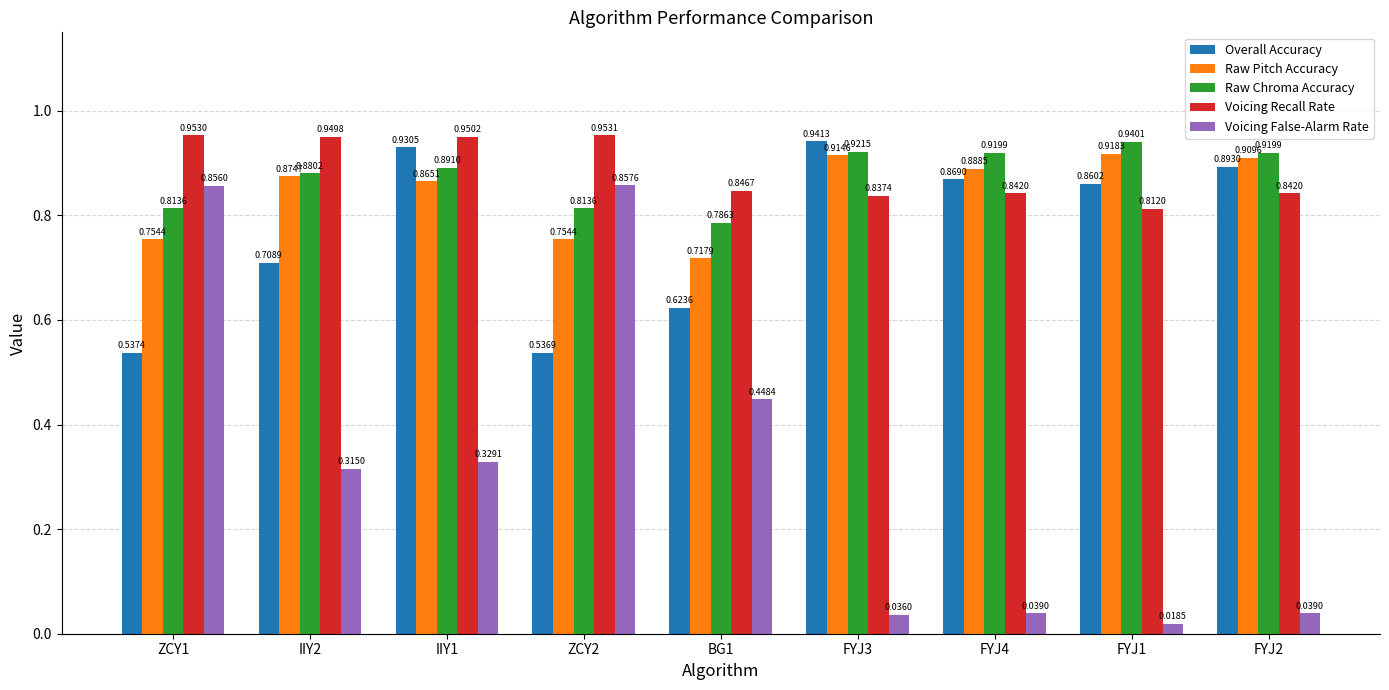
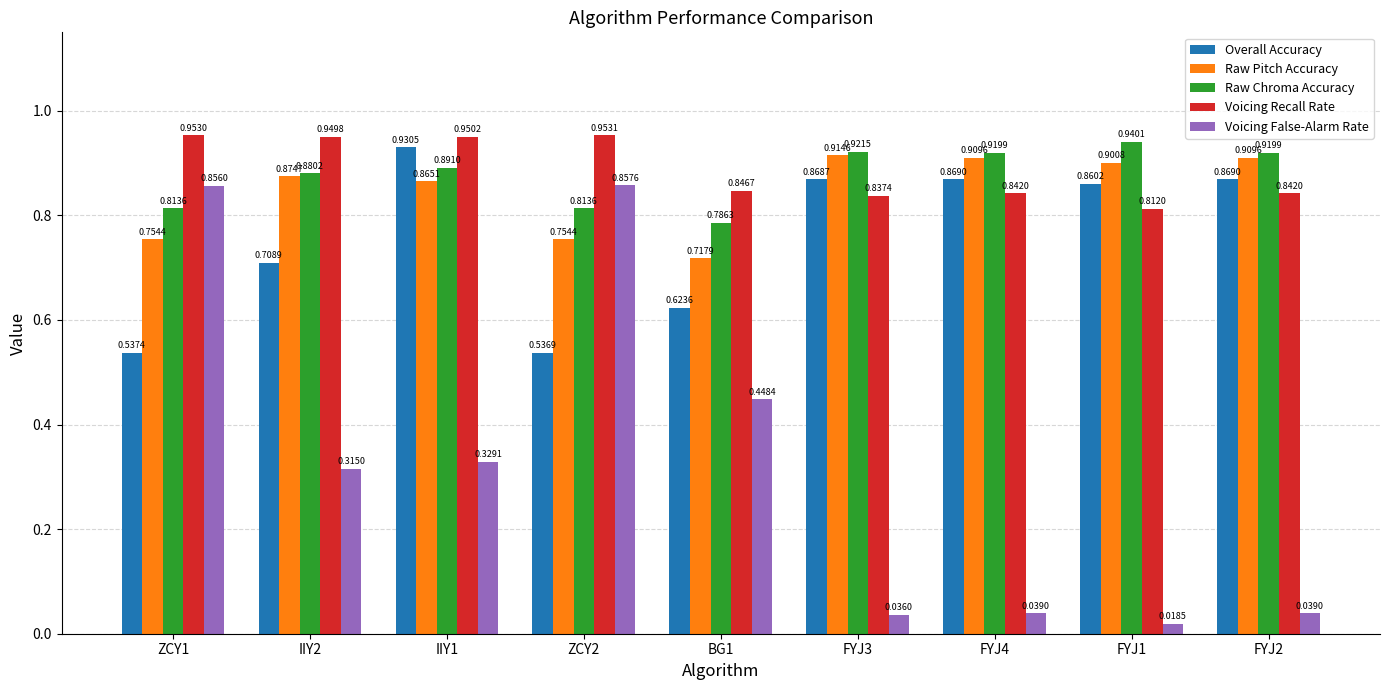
  {
    "Overall Accuracy": {
      "ZCY1": 0.5374,
      "IIY2": 0.7089,
      "IIY1": 0.9305,
      "ZCY2": 0.5369,
      "BG1": 0.6236,
-     "FYJ3": 0.9413,
+     "FYJ3": 0.8687,
      "FYJ4": 0.8690,
      "FYJ1": 0.8602,
-     "FYJ2": 0.8930
+     "FYJ2": 0.8690
    },
    "Raw Pitch Accuracy": {
      "ZCY1": 0.7544,
      "IIY1": 0.8651,
      "ZCY2": 0.7544,
      "BG1": 0.7179,
-     "FYJ4": 0.8885,
-     "FYJ1": 0.9183,
+     "FYJ4": 0.9096,
+     "FYJ1": 0.9008,
      "FYJ2": 0.9096
    },
    "Raw Chroma Accuracy": {
      "ZCY1": 0.8136,
      "IIY1": 0.8910,
      "ZCY2": 0.8136,
      "BG1": 0.7863,
      "FYJ4": 0.9199,
      "FYJ1": 0.9401,
      "FYJ2": 0.9199
    },
    "Voicing Recall Rate": {
      "ZCY1": 0.9530,
      "IIY2": 0.9498,
      "IIY1": 0.9502,
      "ZCY2": 0.9531,
      "BG1": 0.8467,
      "FYJ3": 0.8374,
      "FYJ4": 0.8420,
      "FYJ1": 0.8120,
      "FYJ2": 0.8420
    },
    "Voicing False-Alarm Rate": {
      "ZCY1": 0.8560,
      "IIY2": 0.3150,
      "IIY1": 0.3291,
      "ZCY2": 0.8576,
      "BG1": 0.4484,
      "FYJ3": 0.0360,
      "FYJ4": 0.0390,
      "FYJ1": 0.0185,
      "FYJ2": 0.0390
    }
  }
